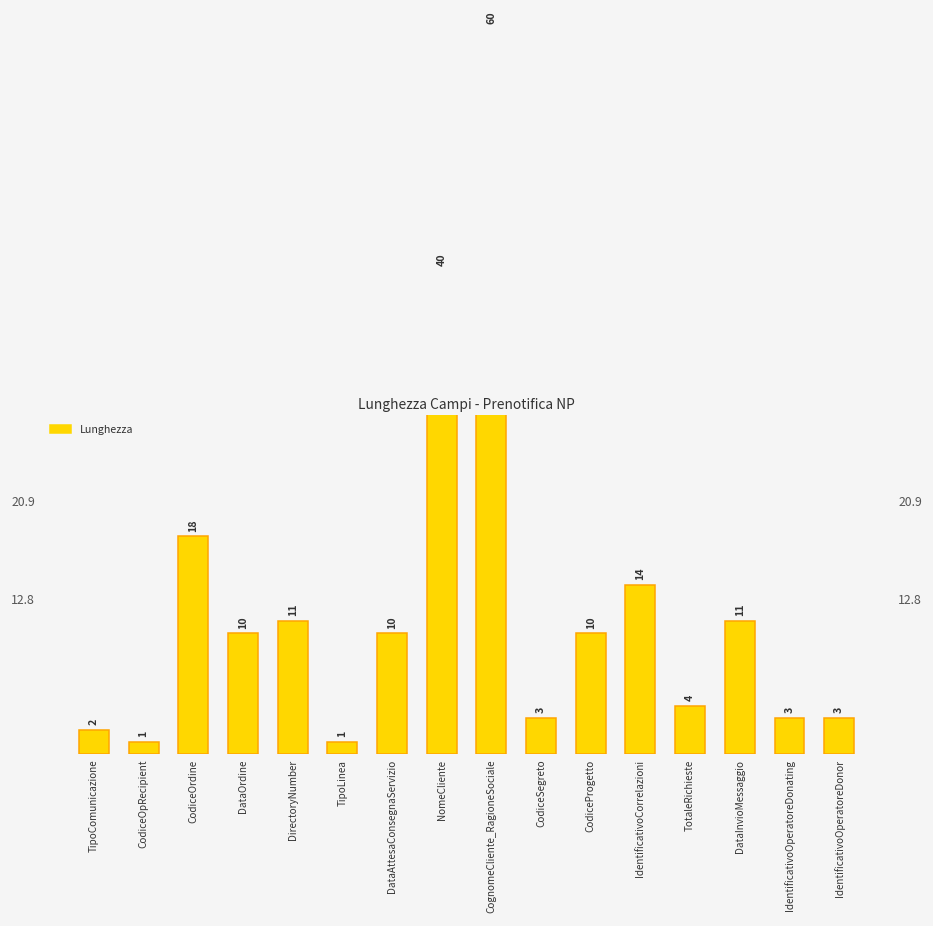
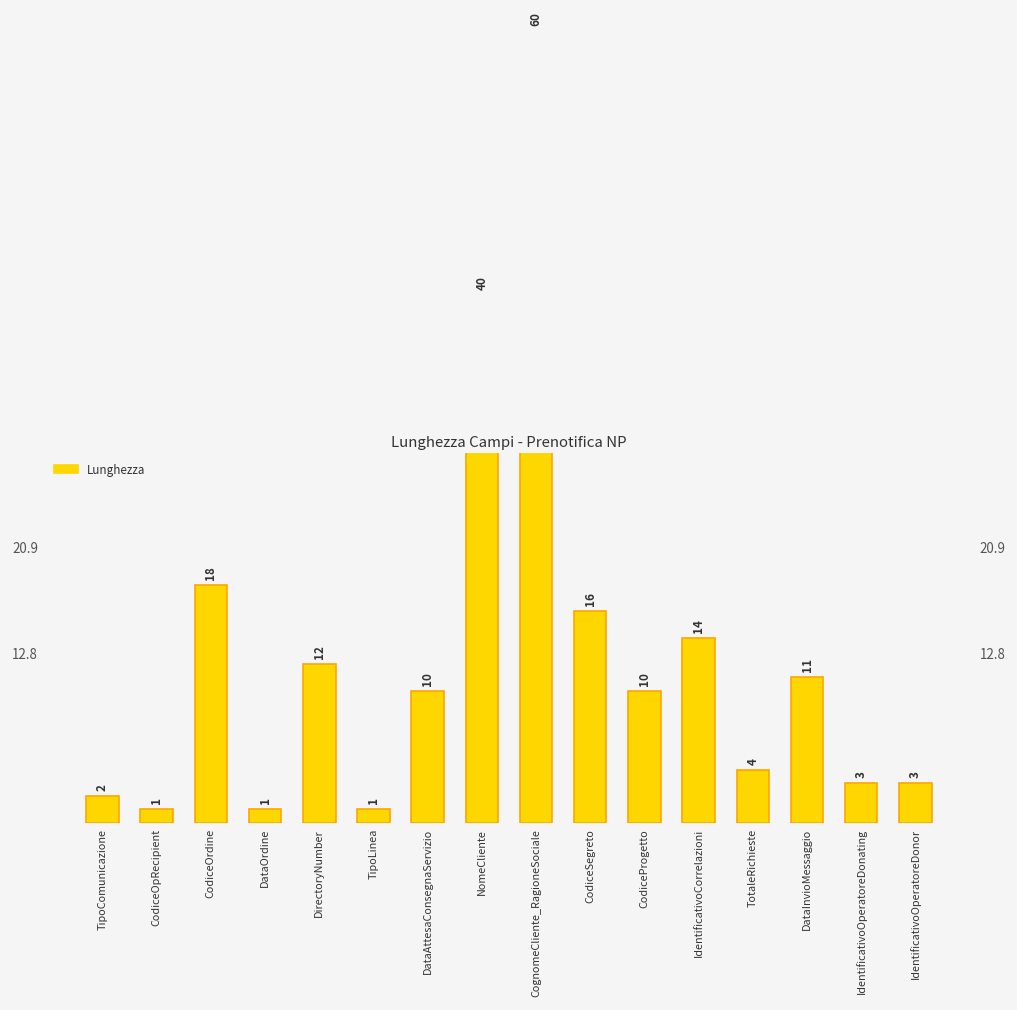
  {
    "TipoComunicazione": 2,
    "CodiceOpRecipient": 1,
    "CodiceOrdine": 18,
-   "DataOrdine": 10,
-   "DirectoryNumber": 11,
+   "DataOrdine": 1,
+   "DirectoryNumber": 12,
    "TipoLinea": 1,
    "DataAttesaConsegnaServizio": 10,
-   "CodiceSegreto": 3,
+   "CodiceSegreto": 16,
    "CodiceProgetto": 10,
    "IdentificativoCorrelazioni": 14,
    "TotaleRichieste": 4,
    "DataInvioMessaggio": 11,
    "IdentificativoOperatoreDonating": 3,
    "IdentificativoOperatoreDonor": 3
  }
